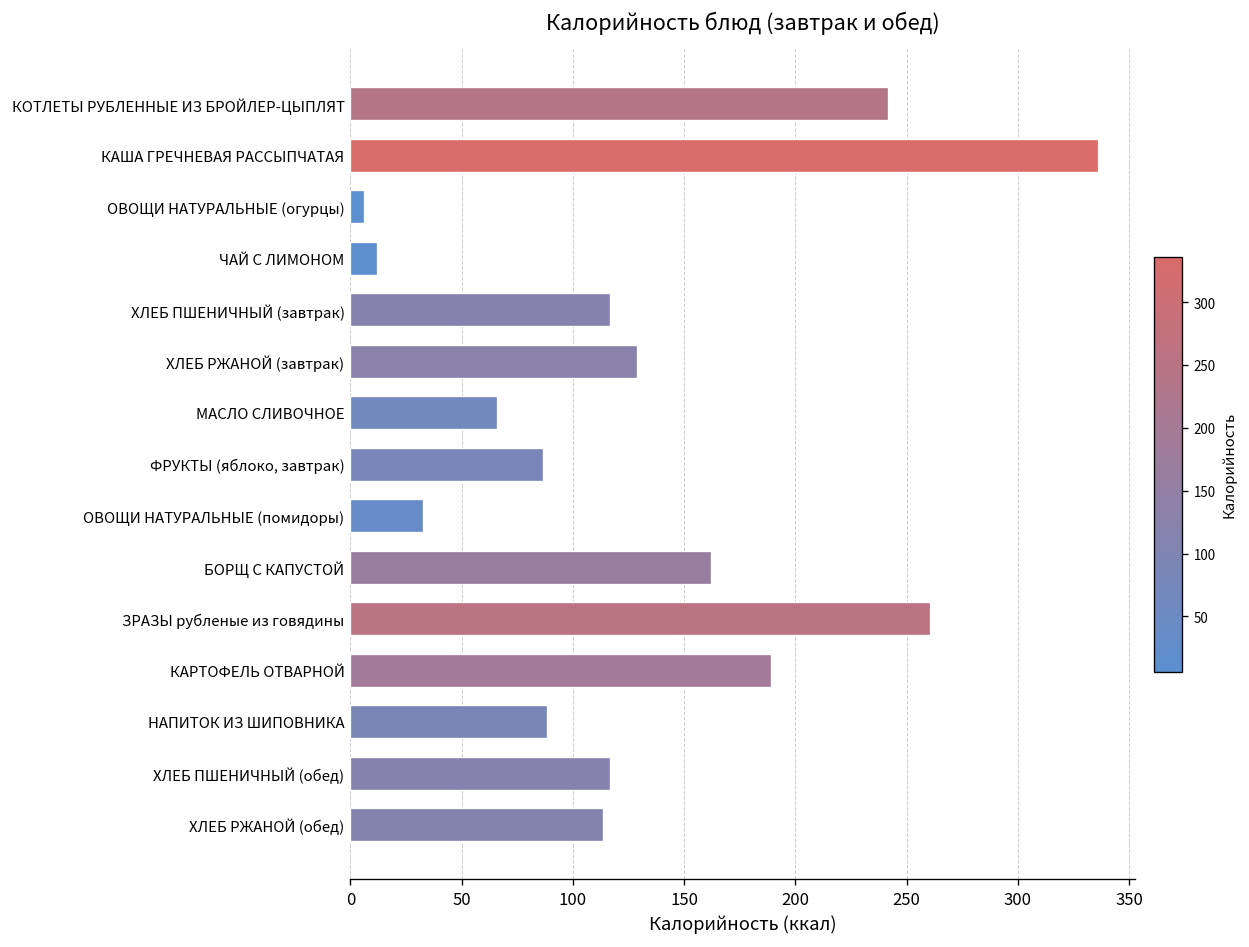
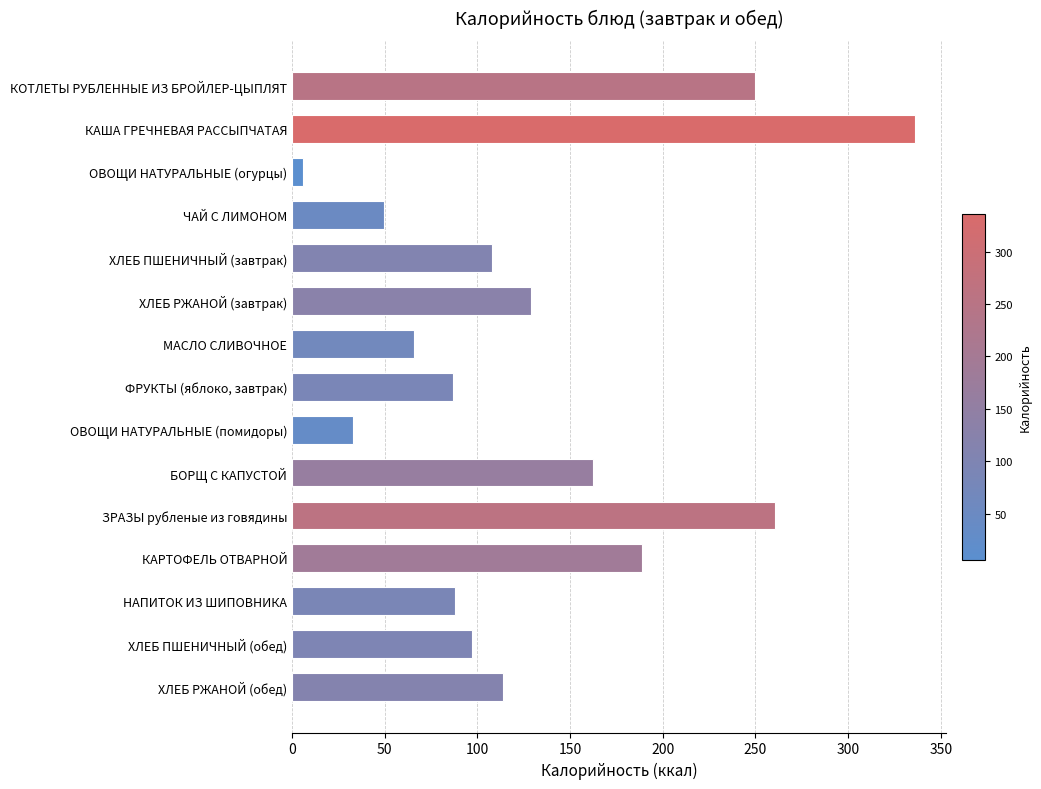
  {
-   "КОТЛЕТЫ РУБЛЕННЫЕ ИЗ БРОЙЛЕР-ЦЫПЛЯТ": 242,
+   "КОТЛЕТЫ РУБЛЕННЫЕ ИЗ БРОЙЛЕР-ЦЫПЛЯТ": 250,
    "КАША ГРЕЧНЕВАЯ РАССЫПЧАТАЯ": 336,
    "ОВОЩИ НАТУРАЛЬНЫЕ (огурцы)": 6,
-   "ЧАЙ С ЛИМОНОМ": 12,
-   "ХЛЕБ ПШЕНИЧНЫЙ (завтрак)": 117,
+   "ЧАЙ С ЛИМОНОМ": 50,
+   "ХЛЕБ ПШЕНИЧНЫЙ (завтрак)": 108,
    "ХЛЕБ РЖАНОЙ (завтрак)": 129,
    "МАСЛО СЛИВОЧНОЕ": 66,
    "ФРУКТЫ (яблоко, завтрак)": 87,
    "ОВОЩИ НАТУРАЛЬНЫЕ (помидоры)": 33,
    "БОРЩ С КАПУСТОЙ": 162,
    "ЗРАЗЫ рубленые из говядины": 261,
    "КАРТОФЕЛЬ ОТВАРНОЙ": 189,
    "НАПИТОК ИЗ ШИПОВНИКА": 88,
-   "ХЛЕБ ПШЕНИЧНЫЙ (обед)": 117,
+   "ХЛЕБ ПШЕНИЧНЫЙ (обед)": 97,
    "ХЛЕБ РЖАНОЙ (обед)": 114
  }
